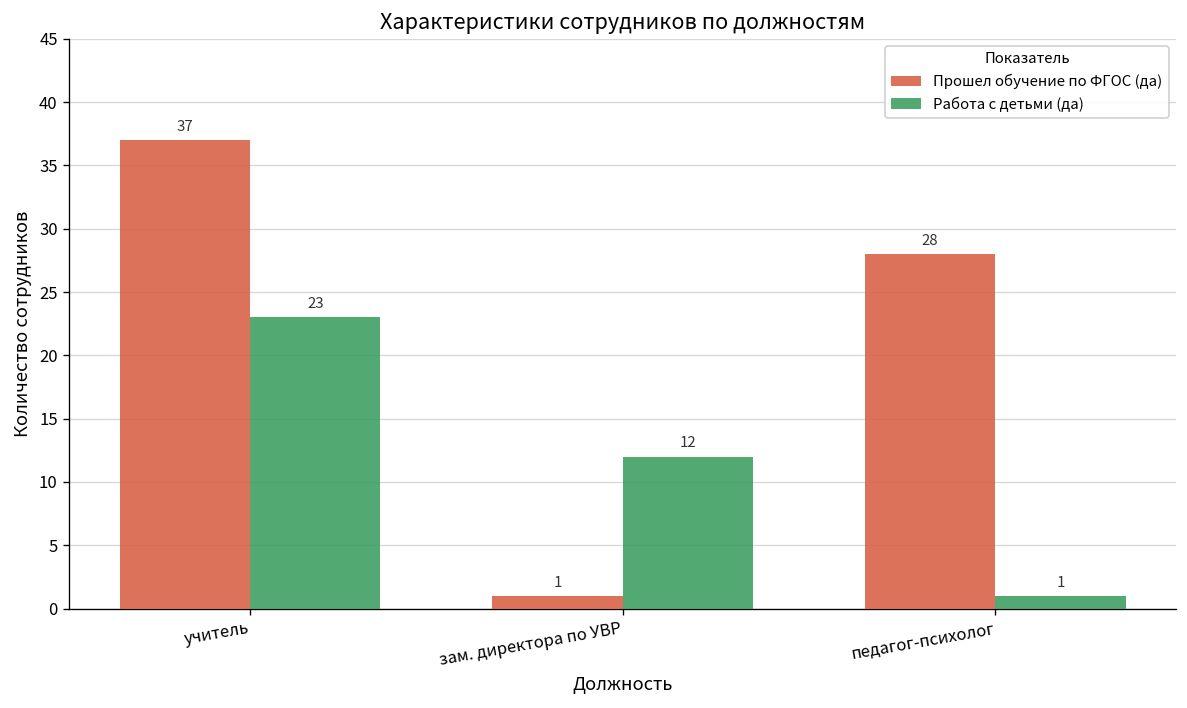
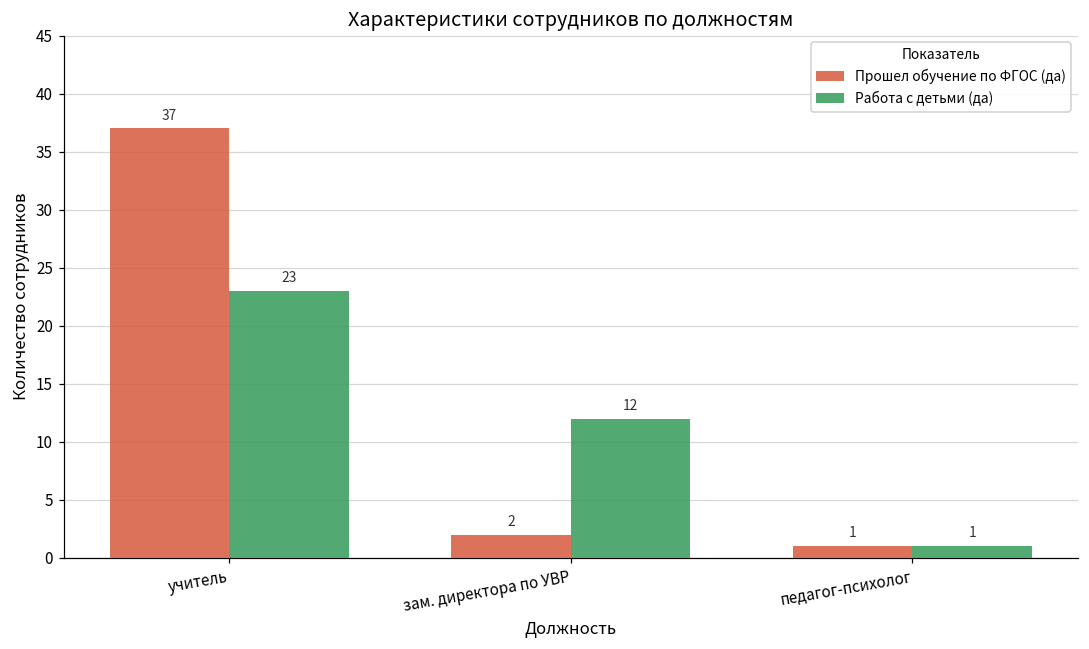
  {
    "Прошел обучение по ФГОС (да)": {
      "учитель": 37,
-     "зам. директора по УВР": 1,
-     "педагог-психолог": 28
+     "зам. директора по УВР": 2,
+     "педагог-психолог": 1
    },
    "Работа с детьми (да)": {
      "учитель": 23,
      "зам. директора по УВР": 12,
      "педагог-психолог": 1
    }
  }
